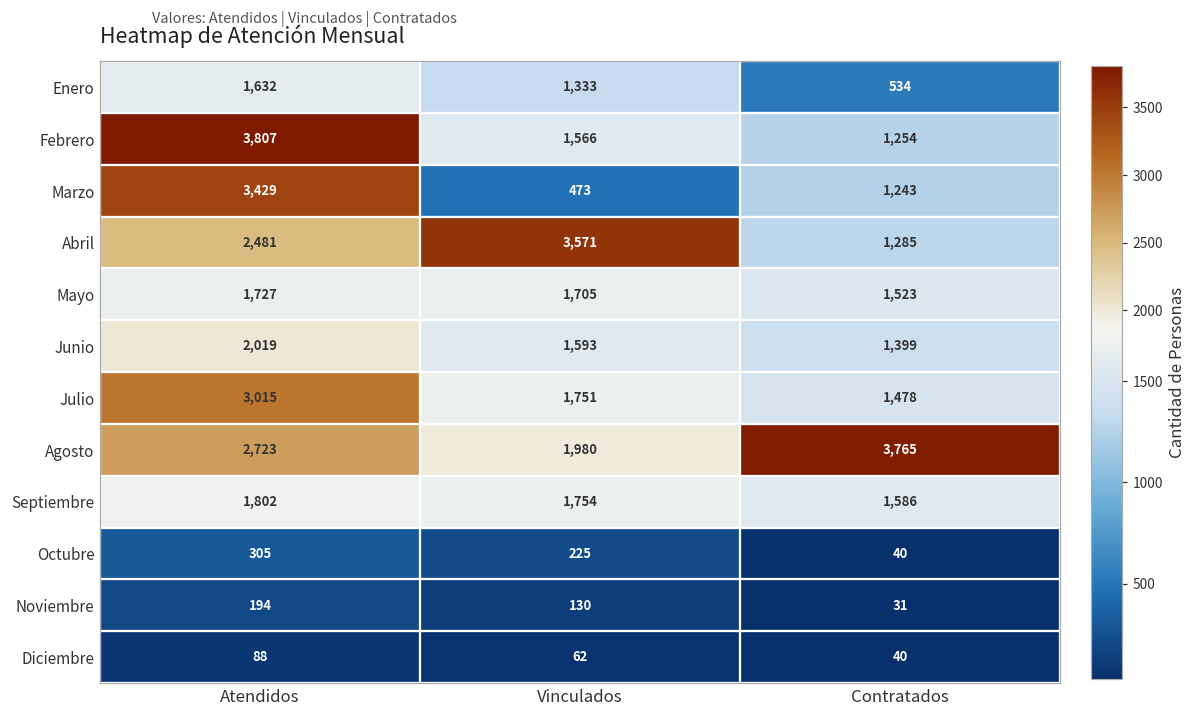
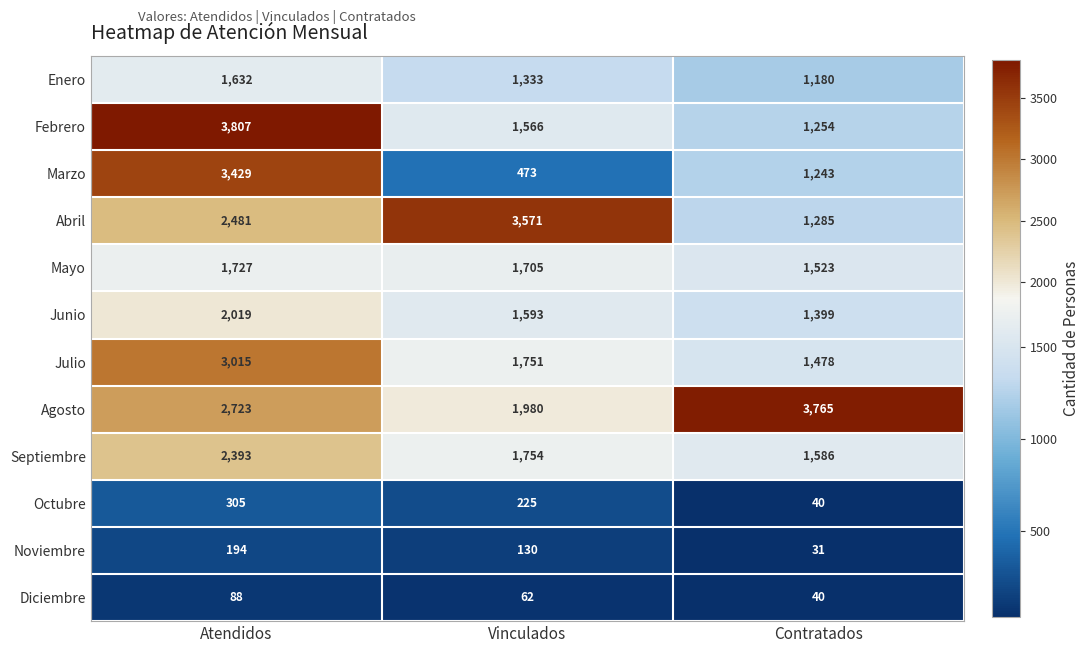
  {
    "Enero": {
      "Atendidos": "1,632",
      "Vinculados": "1,333",
-     "Contratados": "534"
+     "Contratados": "1,180"
    },
    "Febrero": {
      "Atendidos": "3,807",
      "Vinculados": "1,566",
      "Contratados": "1,254"
    },
    "Marzo": {
      "Atendidos": "3,429",
      "Vinculados": "473",
      "Contratados": "1,243"
    },
    "Abril": {
      "Atendidos": "2,481",
      "Vinculados": "3,571",
      "Contratados": "1,285"
    },
    "Mayo": {
      "Atendidos": "1,727",
      "Vinculados": "1,705",
      "Contratados": "1,523"
    },
    "Junio": {
      "Atendidos": "2,019",
      "Vinculados": "1,593",
      "Contratados": "1,399"
    },
    "Julio": {
      "Atendidos": "3,015",
      "Vinculados": "1,751",
      "Contratados": "1,478"
    },
    "Agosto": {
      "Atendidos": "2,723",
      "Vinculados": "1,980",
      "Contratados": "3,765"
    },
    "Septiembre": {
-     "Atendidos": "1,802",
+     "Atendidos": "2,393",
      "Vinculados": "1,754",
      "Contratados": "1,586"
    },
    "Octubre": {
      "Atendidos": "305",
      "Vinculados": "225",
      "Contratados": "40"
    },
    "Noviembre": {
      "Atendidos": "194",
      "Vinculados": "130",
      "Contratados": "31"
    },
    "Diciembre": {
      "Atendidos": "88",
      "Vinculados": "62",
      "Contratados": "40"
    }
  }
